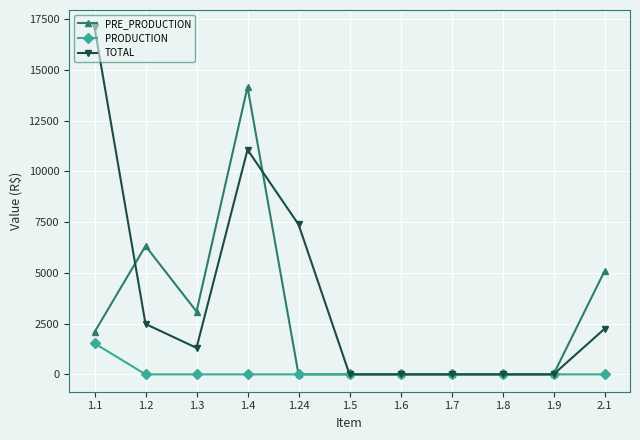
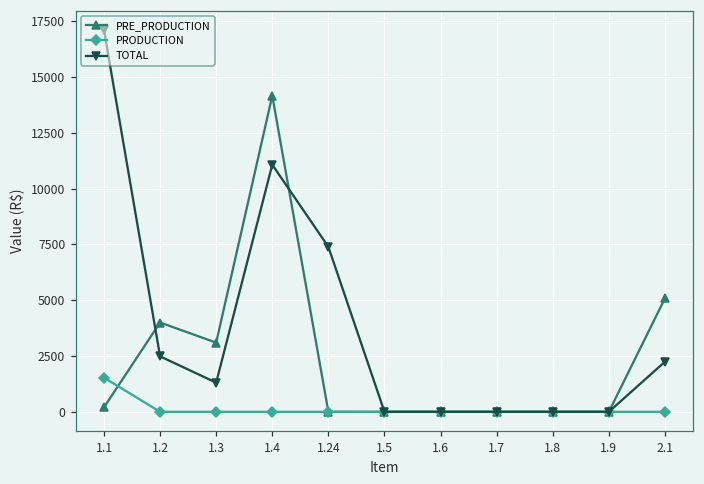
  {
    "PRE_PRODUCTION": {
-     "1.1": 2100,
-     "1.2": 6300,
+     "1.1": 200,
+     "1.2": 4000,
      "1.3": 3100,
      "1.4": 14200,
      "2.1": 5100
    },
    "PRODUCTION": {
      "1.1": 1500,
      "1.2": 0,
      "1.3": 0,
      "1.4": 0,
      "2.1": 0
    },
    "TOTAL": {
      "1.2": 2500,
      "1.3": 1300,
      "1.4": 11100,
      "1.24": 7400,
      "2.1": 2200
    }
  }
